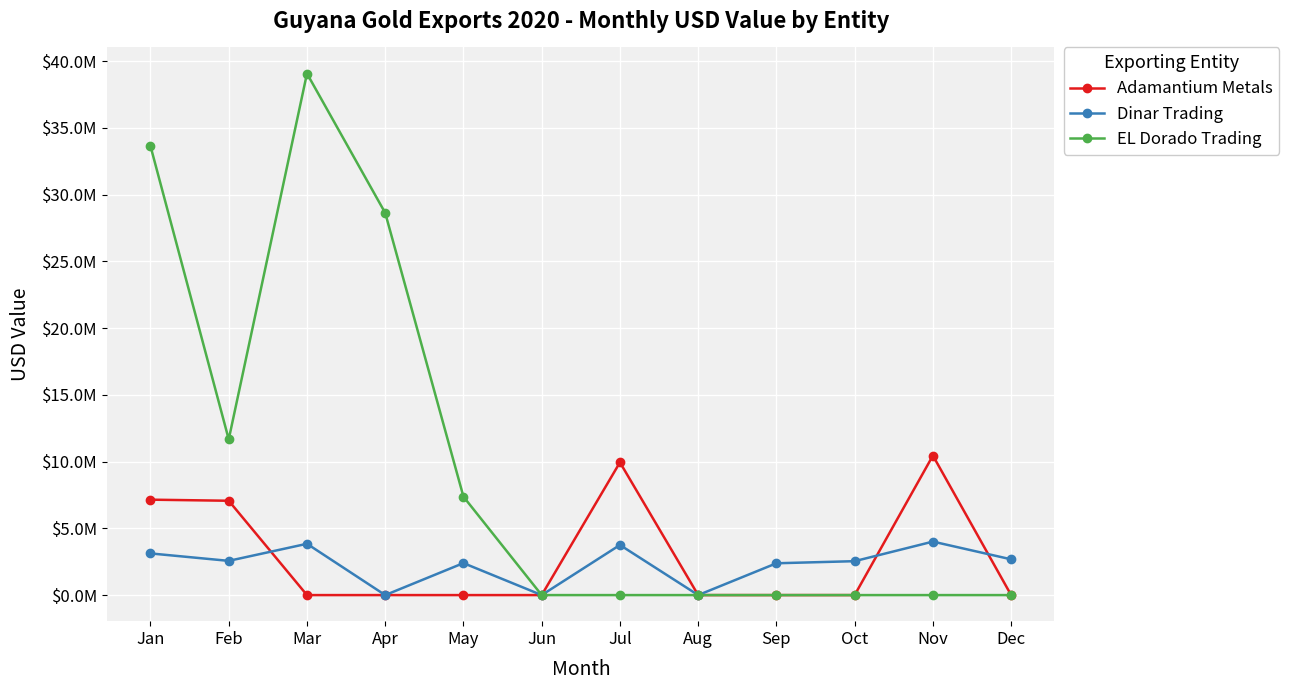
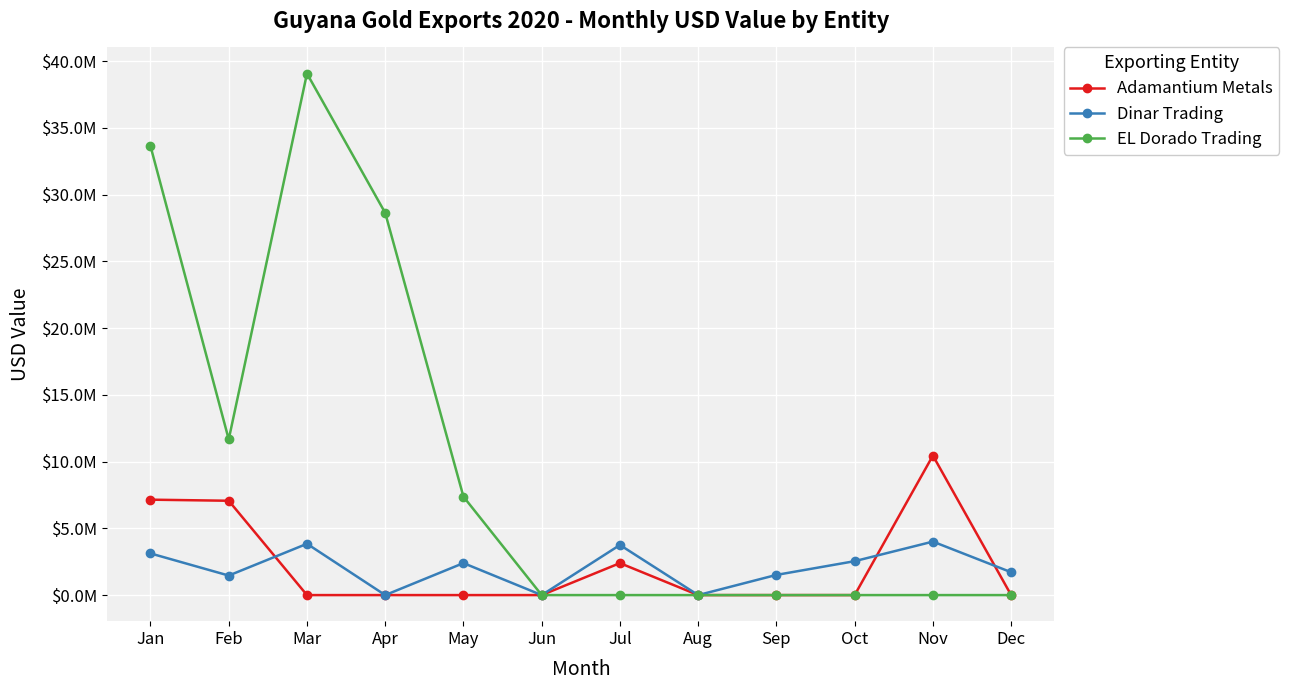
  {
    "Adamantium Metals": {
      "Jan": "$7100000",
      "Feb": "$7100000",
      "Mar": "$0",
      "May": "$0",
-     "Jul": "$9900000",
+     "Jul": "$2400000",
      "Nov": "$10400000"
    },
    "Dinar Trading": {
      "Jan": "$3100000",
-     "Feb": "$2600000",
+     "Feb": "$1500000",
      "Mar": "$3800000",
      "May": "$2400000",
      "Jul": "$3800000",
-     "Sep": "$2400000",
+     "Sep": "$1500000",
      "Oct": "$2500000",
      "Nov": "$4000000",
-     "Dec": "$2700000"
+     "Dec": "$1700000"
    },
    "EL Dorado Trading": {
      "Jan": "$33600000",
      "Feb": "$11700000",
      "Mar": "$39100000",
      "Apr": "$28600000",
      "May": "$7400000",
      "Jul": "$0",
      "Nov": "$0"
    }
  }
